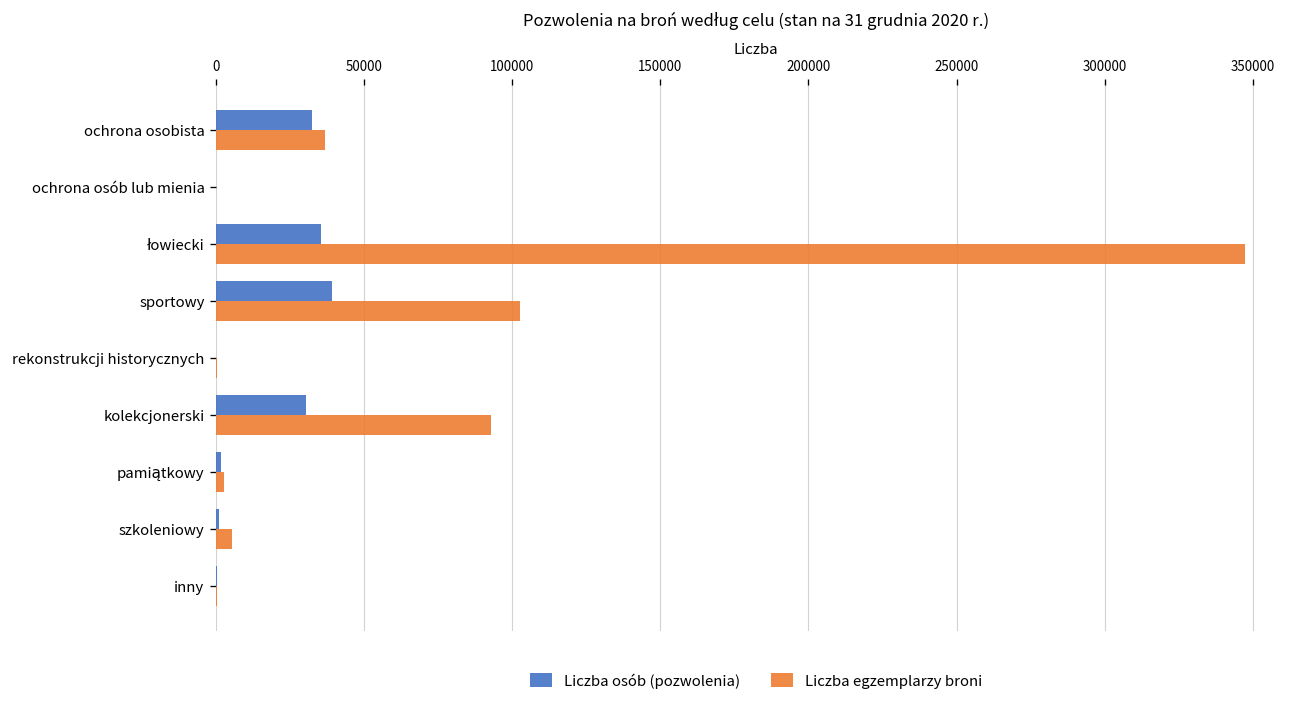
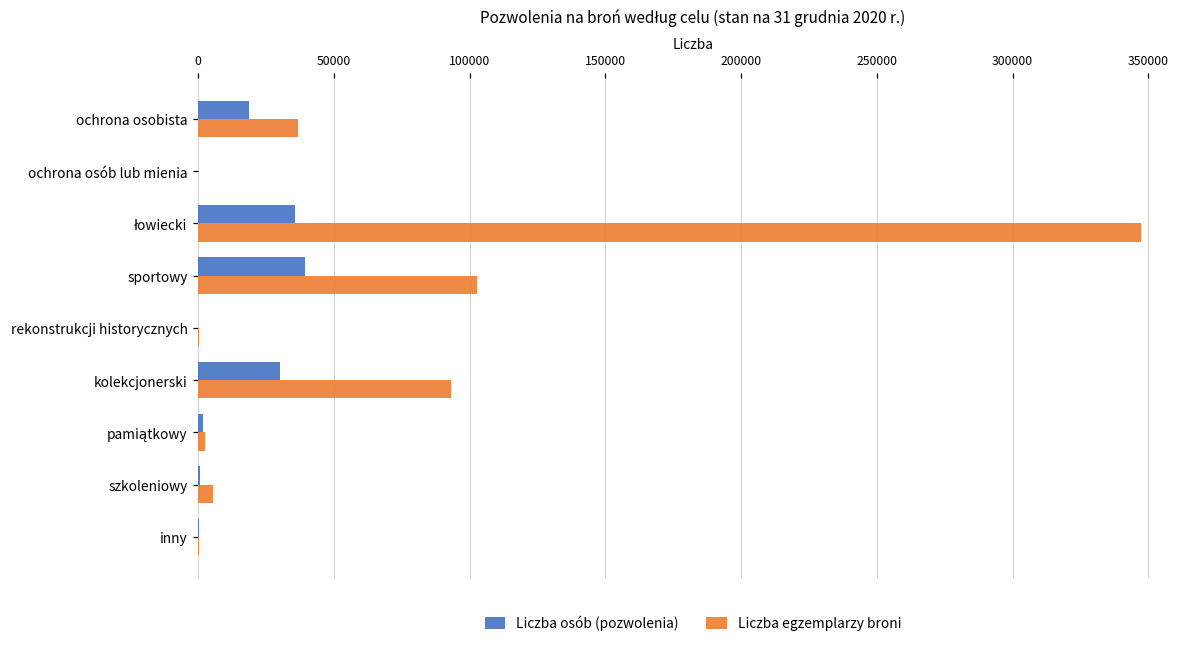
  {
    "Liczba osób (pozwolenia)": {
-     "ochrona osobista": 32000,
+     "ochrona osobista": 19000,
      "łowiecki": 36000,
      "sportowy": 39000,
      "kolekcjonerski": 30000,
      "pamiątkowy": 2000
    },
    "Liczba egzemplarzy broni": {
      "ochrona osobista": 37000,
      "łowiecki": 347000,
      "sportowy": 103000,
      "kolekcjonerski": 93000,
      "pamiątkowy": 3000,
      "szkoleniowy": 5000
    }
  }
